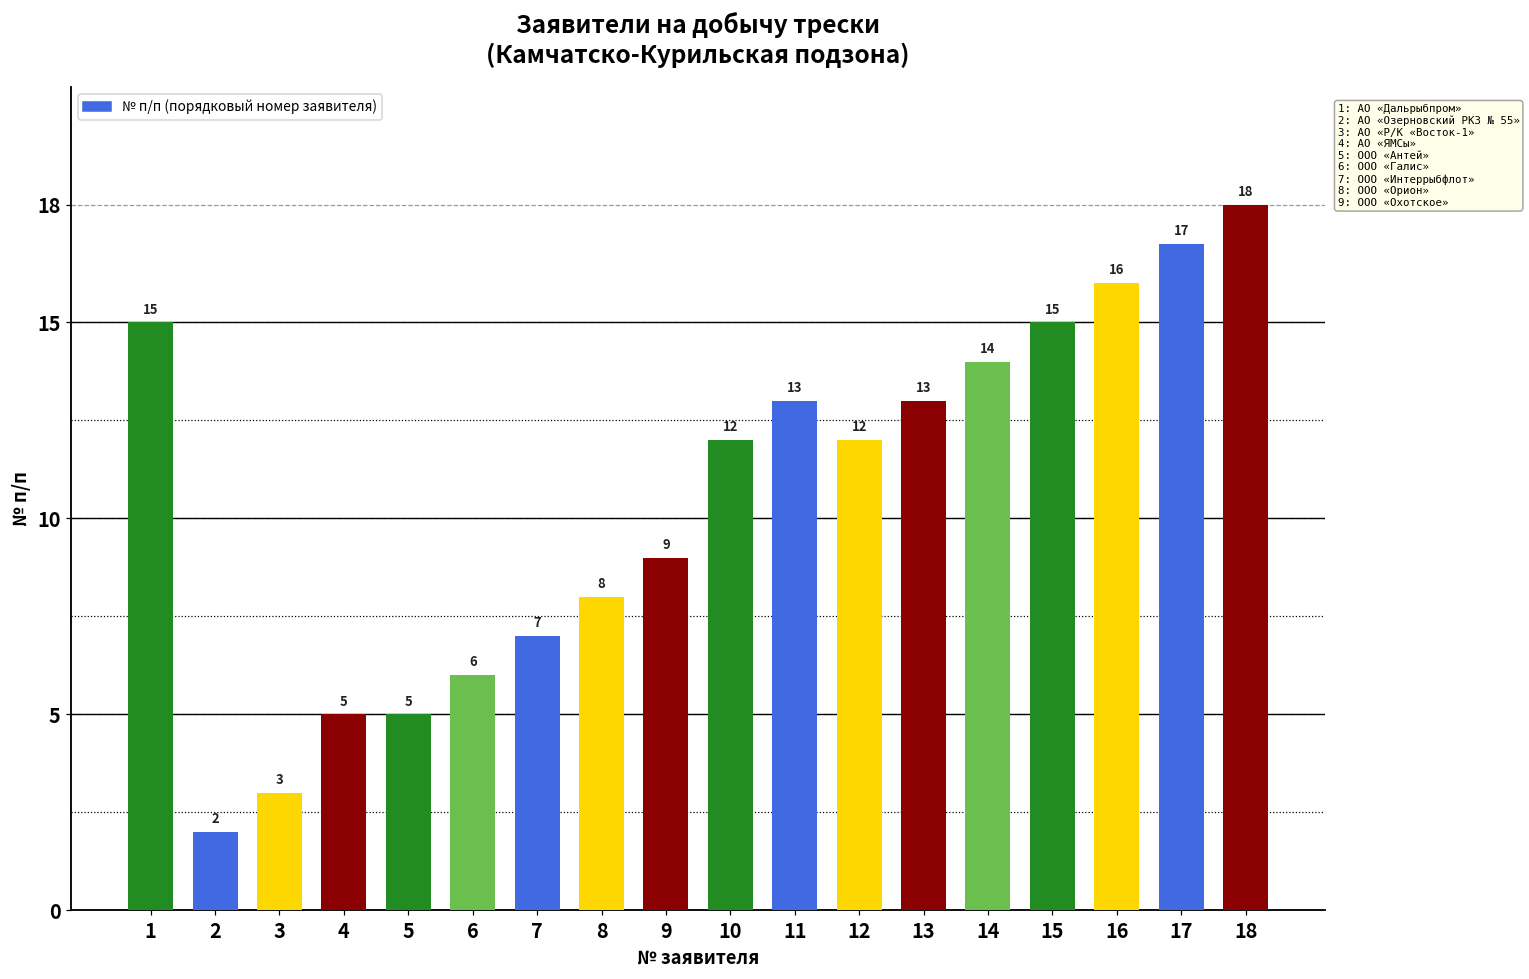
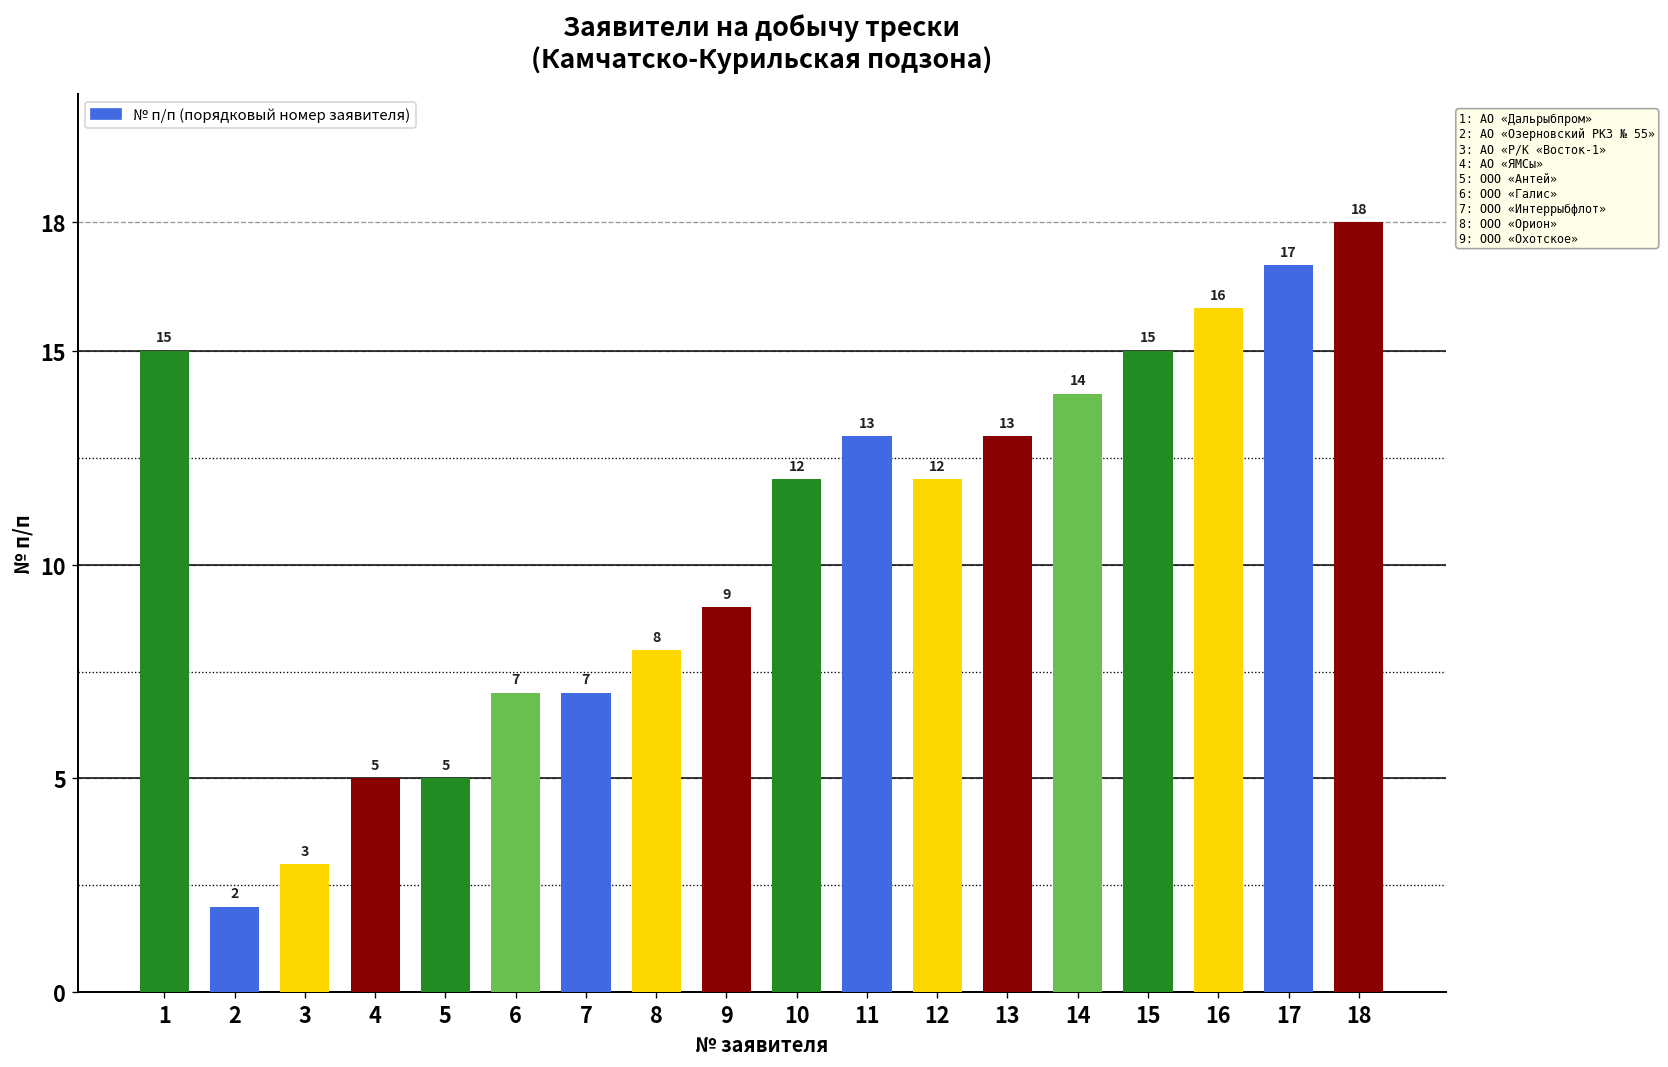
  {
    "1": 15,
    "2": 2,
    "3": 3,
    "4": 5,
    "5": 5,
-   "6": 6,
+   "6": 7,
    "7": 7,
    "8": 8,
    "9": 9,
    "10": 12,
    "11": 13,
    "12": 12,
    "13": 13,
    "14": 14,
    "15": 15,
    "16": 16,
    "17": 17,
    "18": 18
  }
